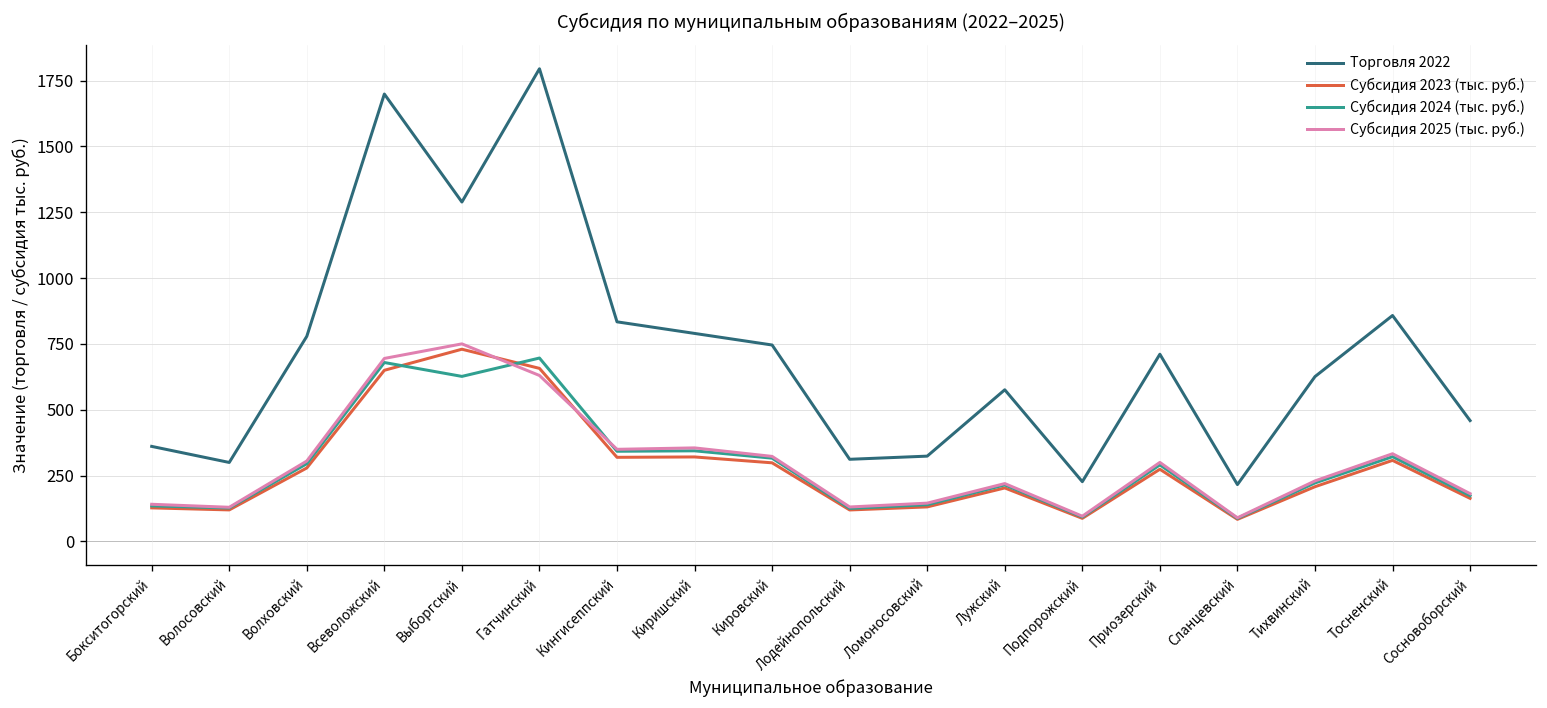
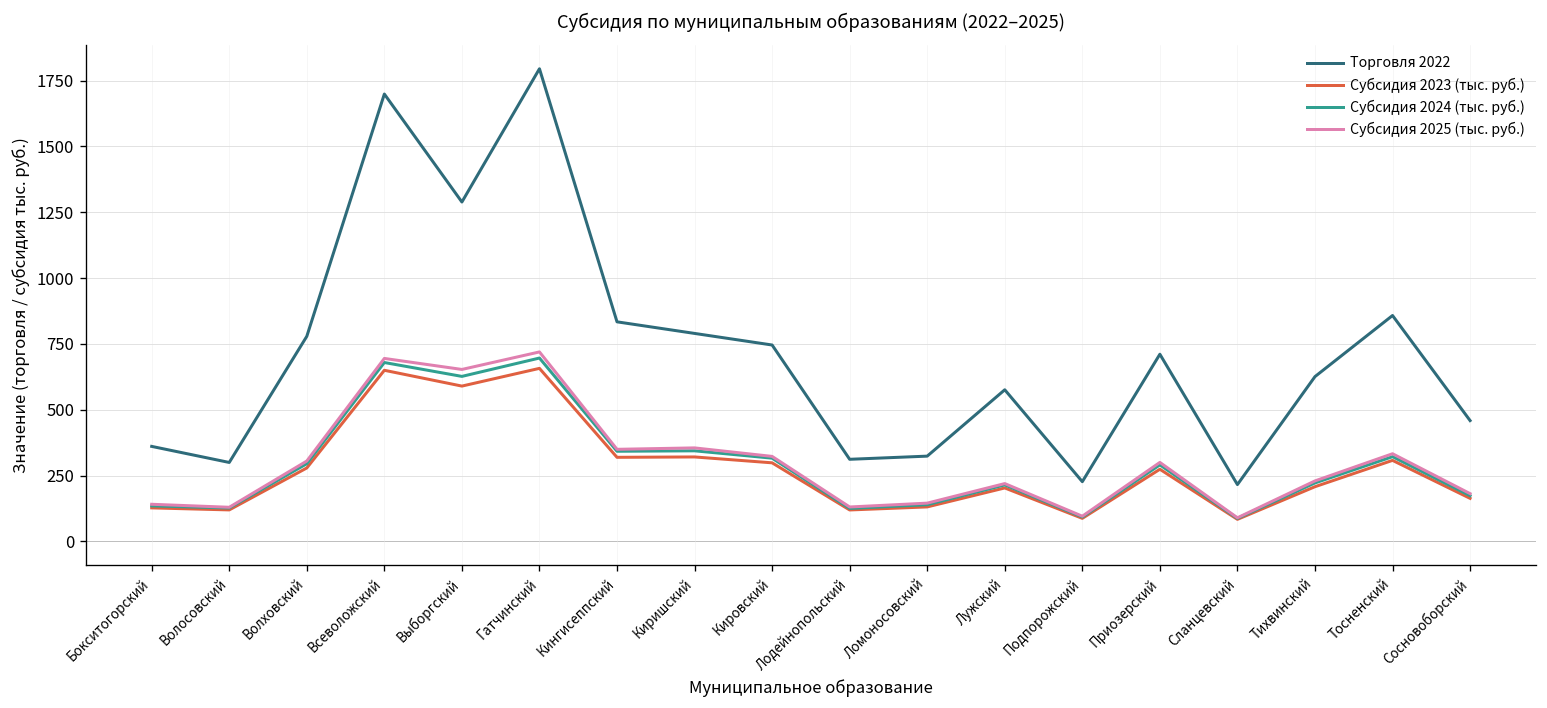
  {
    "Субсидия 2023 (тыс. руб.)": {
      "Волховский": 280,
      "Всеволожский": 650,
-     "Выборгский": 730,
+     "Выборгский": 590,
      "Гатчинский": 660,
      "Кингисеппский": 320,
      "Киришский": 320,
      "Кировский": 300,
      "Приозерский": 270,
      "Тихвинский": 210,
      "Тосненский": 310
    },
    "Субсидия 2025 (тыс. руб.)": {
      "Всеволожский": 700,
-     "Выборгский": 750,
-     "Гатчинский": 630
+     "Выборгский": 650,
+     "Гатчинский": 720
    }
  }
